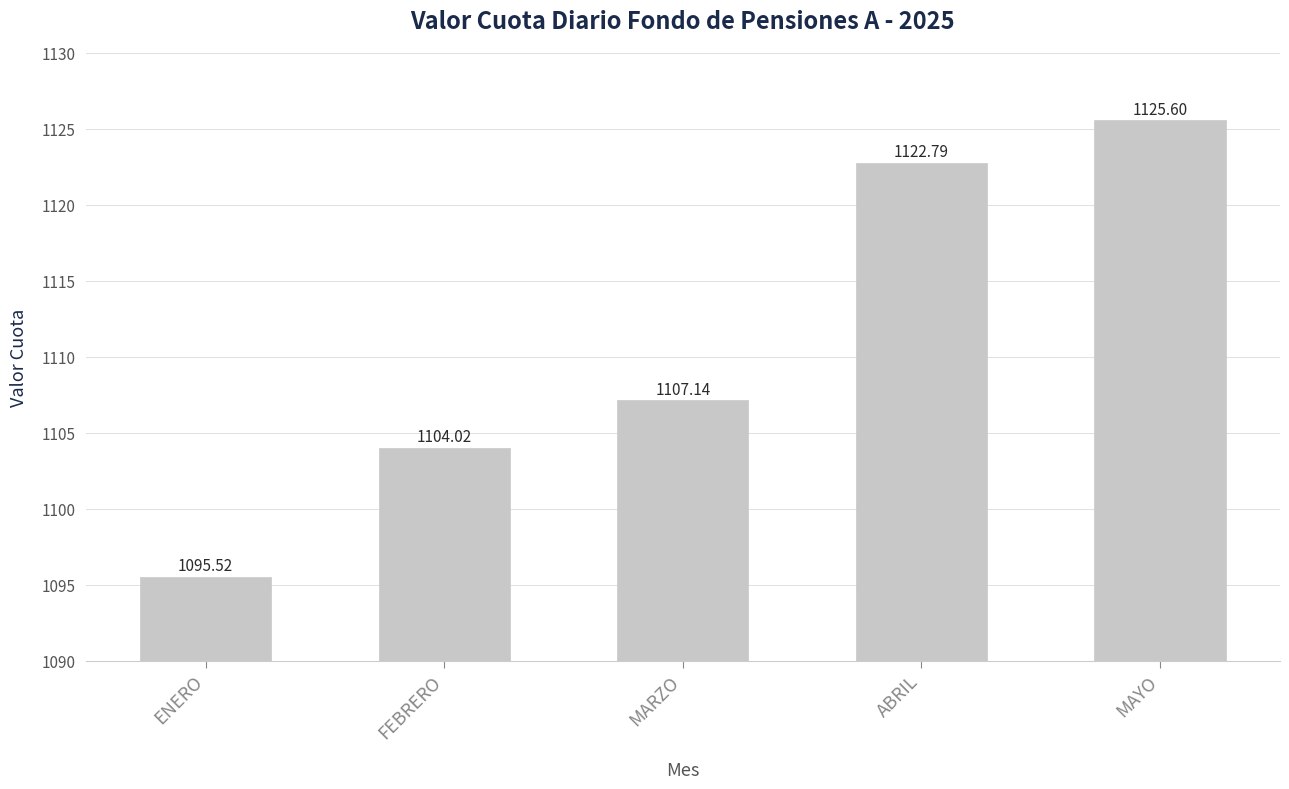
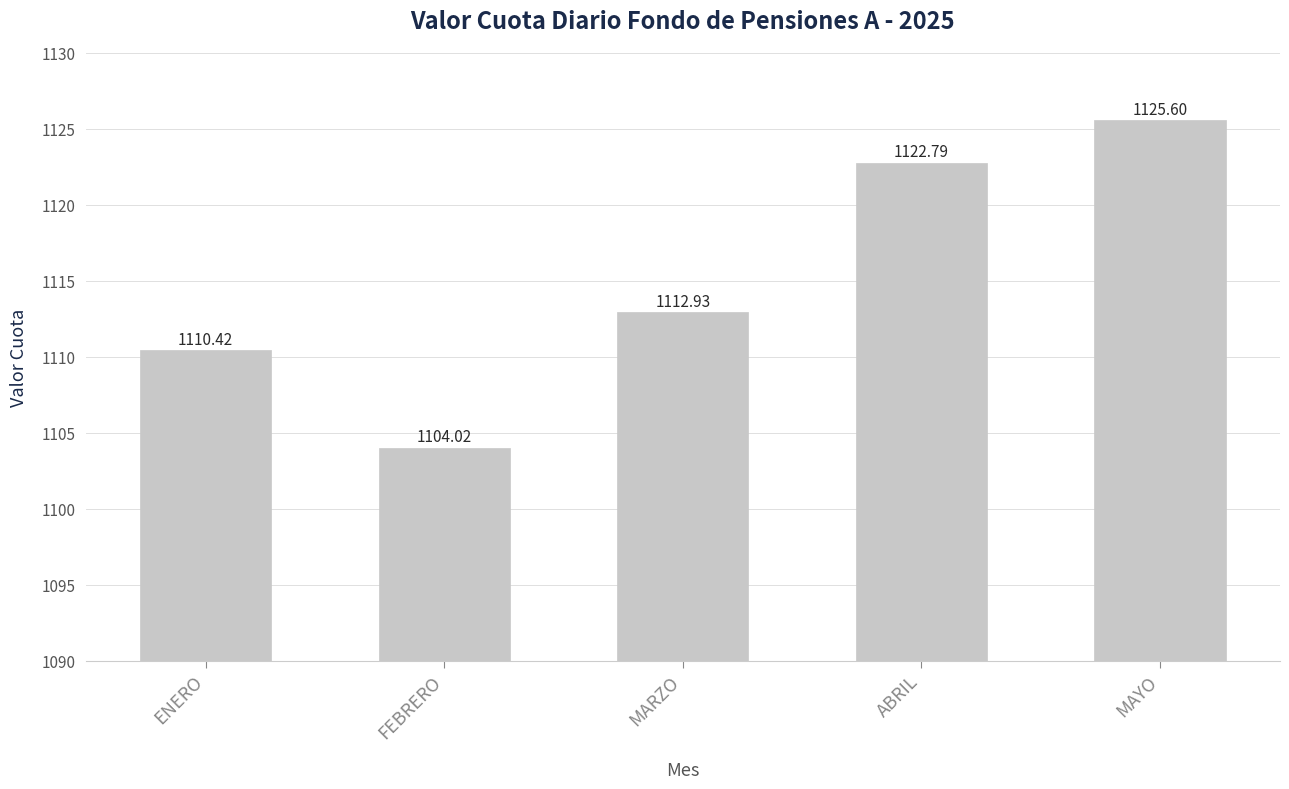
  {
-   "ENERO": 1095.52,
+   "ENERO": 1110.42,
    "FEBRERO": 1104.02,
-   "MARZO": 1107.14,
+   "MARZO": 1112.93,
    "ABRIL": 1122.79,
    "MAYO": 1125.60
  }
